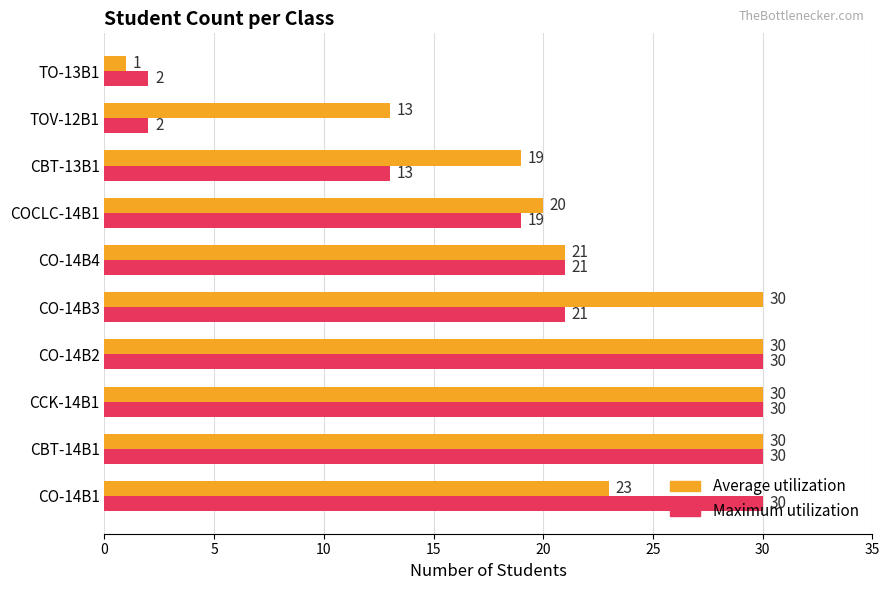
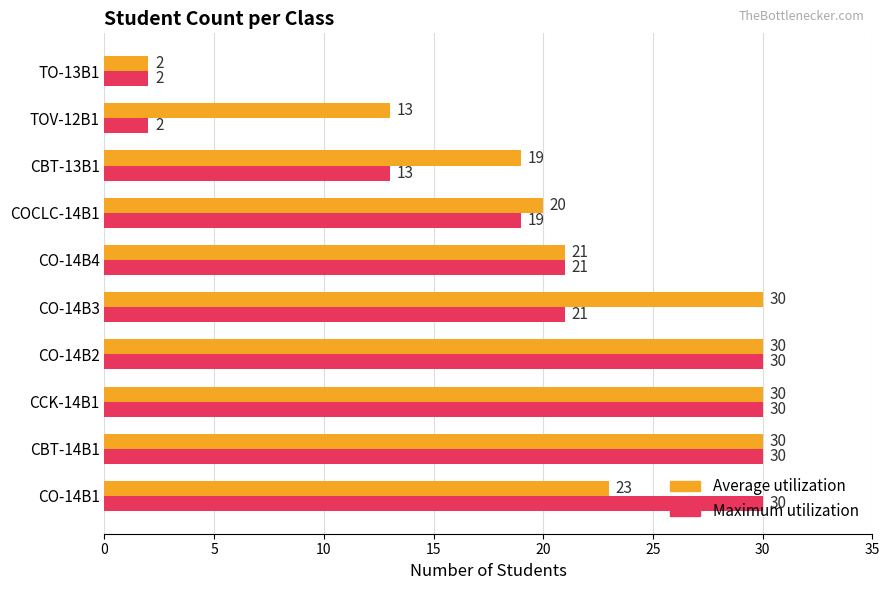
  {
    "Average utilization": {
-     "TO-13B1": 1,
+     "TO-13B1": 2,
      "TOV-12B1": 13,
      "CBT-13B1": 19,
      "COCLC-14B1": 20,
      "CO-14B4": 21,
      "CO-14B3": 30,
      "CO-14B2": 30,
      "CCK-14B1": 30,
      "CBT-14B1": 30,
      "CO-14B1": 23
    },
    "Maximum utilization": {
      "TO-13B1": 2,
      "TOV-12B1": 2,
      "CBT-13B1": 13,
      "COCLC-14B1": 19,
      "CO-14B4": 21,
      "CO-14B3": 21,
      "CO-14B2": 30,
      "CCK-14B1": 30,
      "CBT-14B1": 30,
      "CO-14B1": 30
    }
  }
